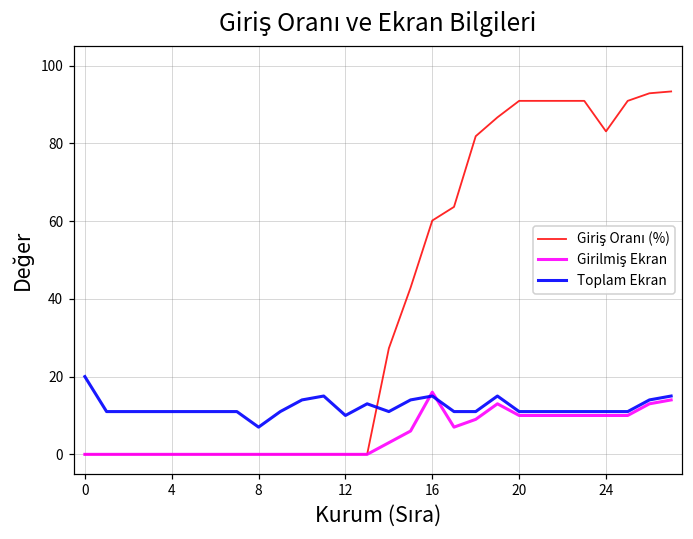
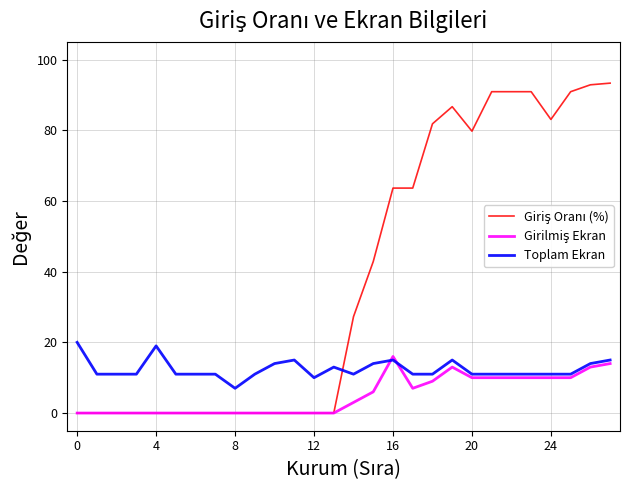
  {
    "Giriş Oranı (%)": {
-     "16": 60,
-     "20": 91,
+     "16": 64,
+     "20": 80,
      "24": 83
    },
    "Girilmiş Ekran": {
      "16": 16,
      "20": 10,
      "24": 10
    },
    "Toplam Ekran": {
      "0": 20,
-     "4": 11,
+     "4": 19,
      "8": 7,
      "12": 10,
      "16": 15,
      "20": 11,
      "24": 11
    }
  }
